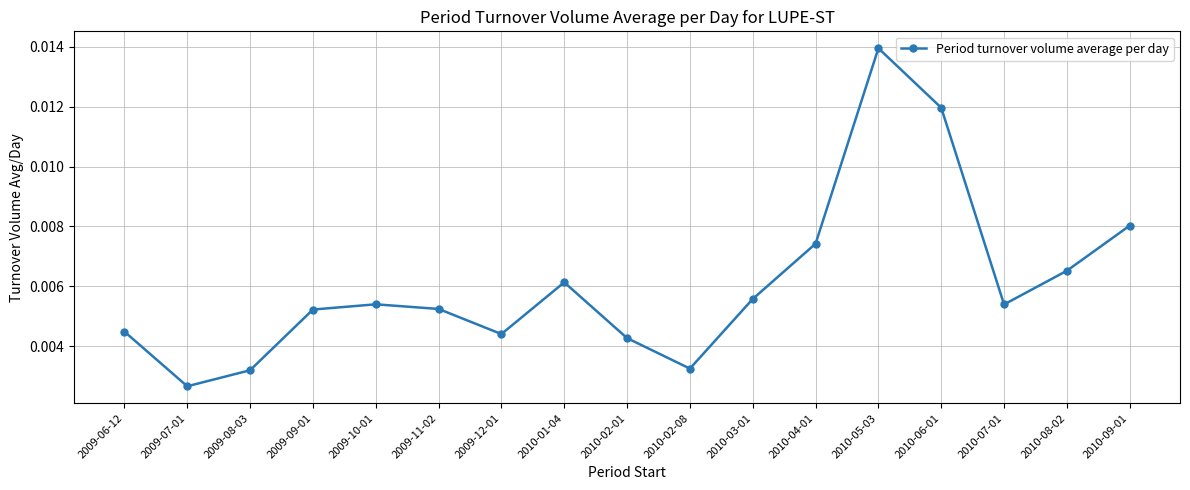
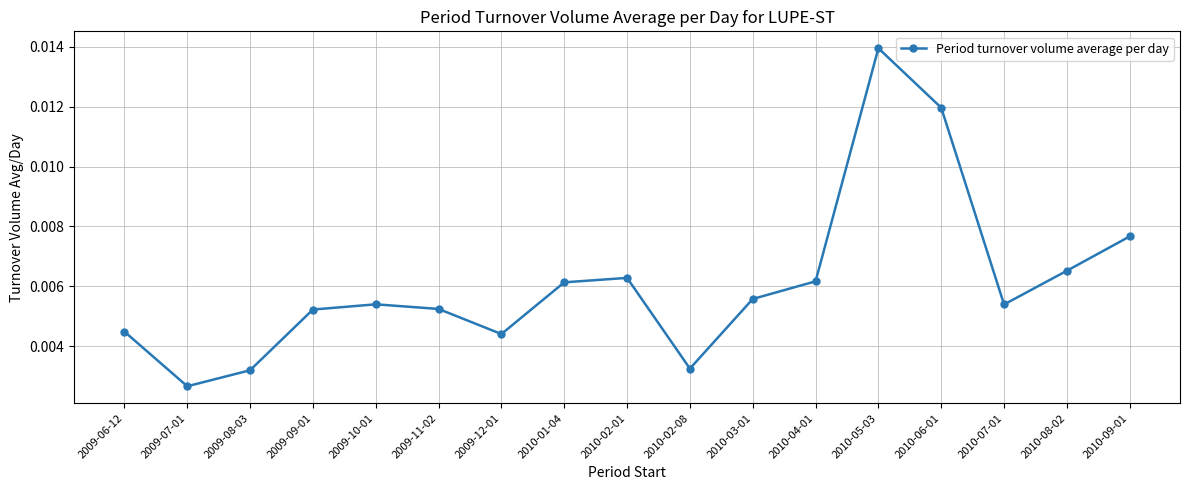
  {
    "2009-06-12": 0.0045,
    "2009-07-01": 0.0027,
    "2009-08-03": 0.0032,
    "2009-09-01": 0.0052,
    "2009-10-01": 0.0054,
    "2009-11-02": 0.0052,
    "2009-12-01": 0.0044,
    "2010-01-04": 0.0061,
-   "2010-02-01": 0.0043,
+   "2010-02-01": 0.0063,
    "2010-02-08": 0.0033,
    "2010-03-01": 0.0056,
-   "2010-04-01": 0.0074,
+   "2010-04-01": 0.0062,
    "2010-05-03": 0.0140,
    "2010-06-01": 0.0120,
    "2010-07-01": 0.0054,
    "2010-08-02": 0.0065,
-   "2010-09-01": 0.0080
+   "2010-09-01": 0.0077
  }
